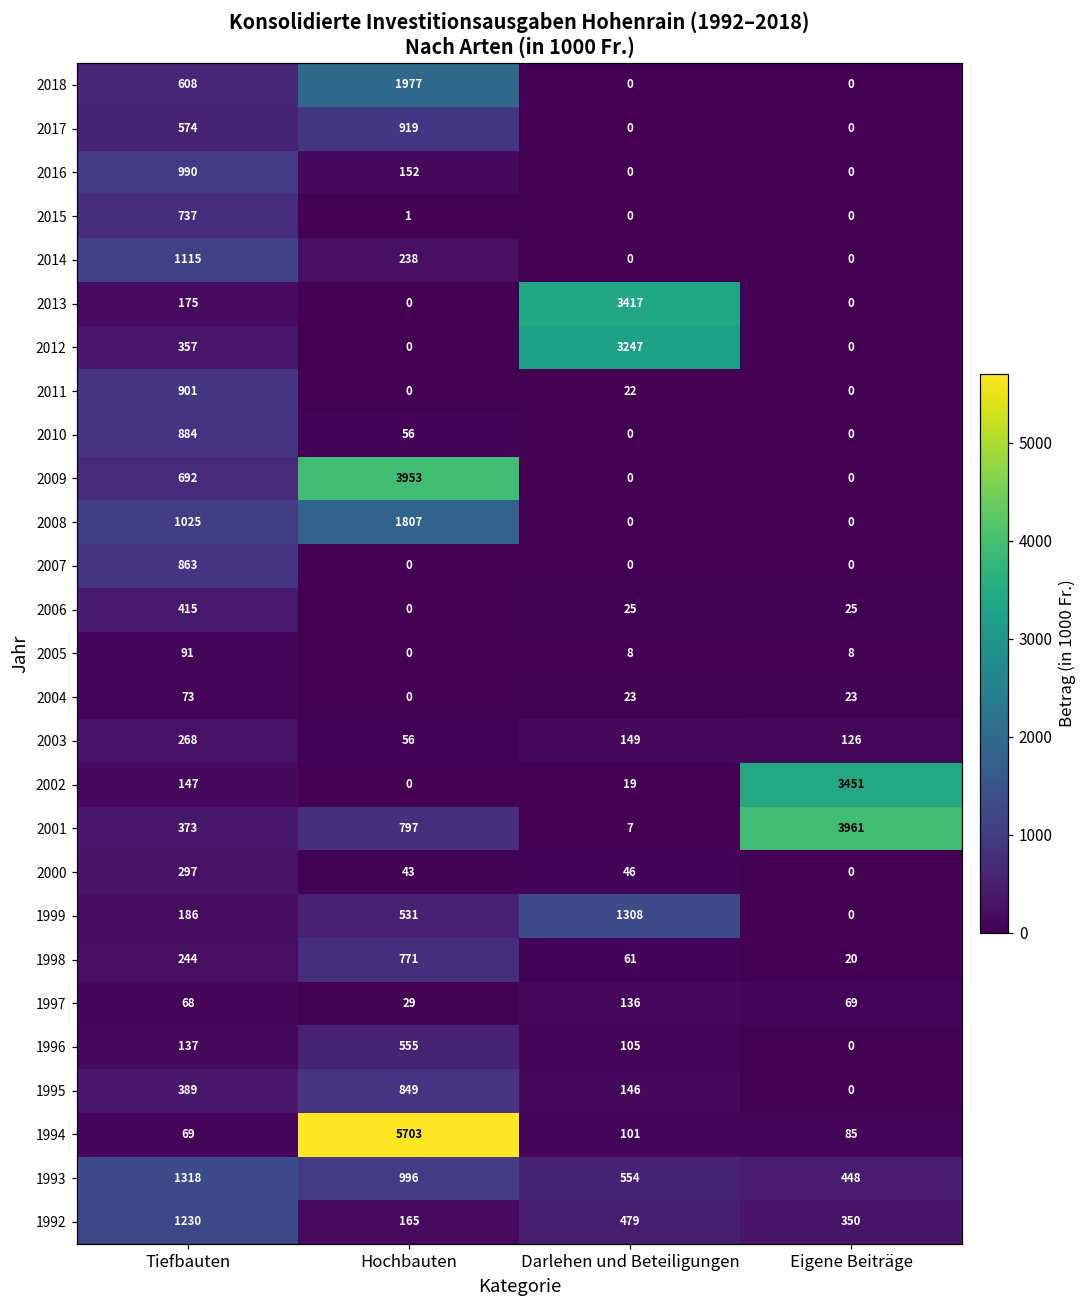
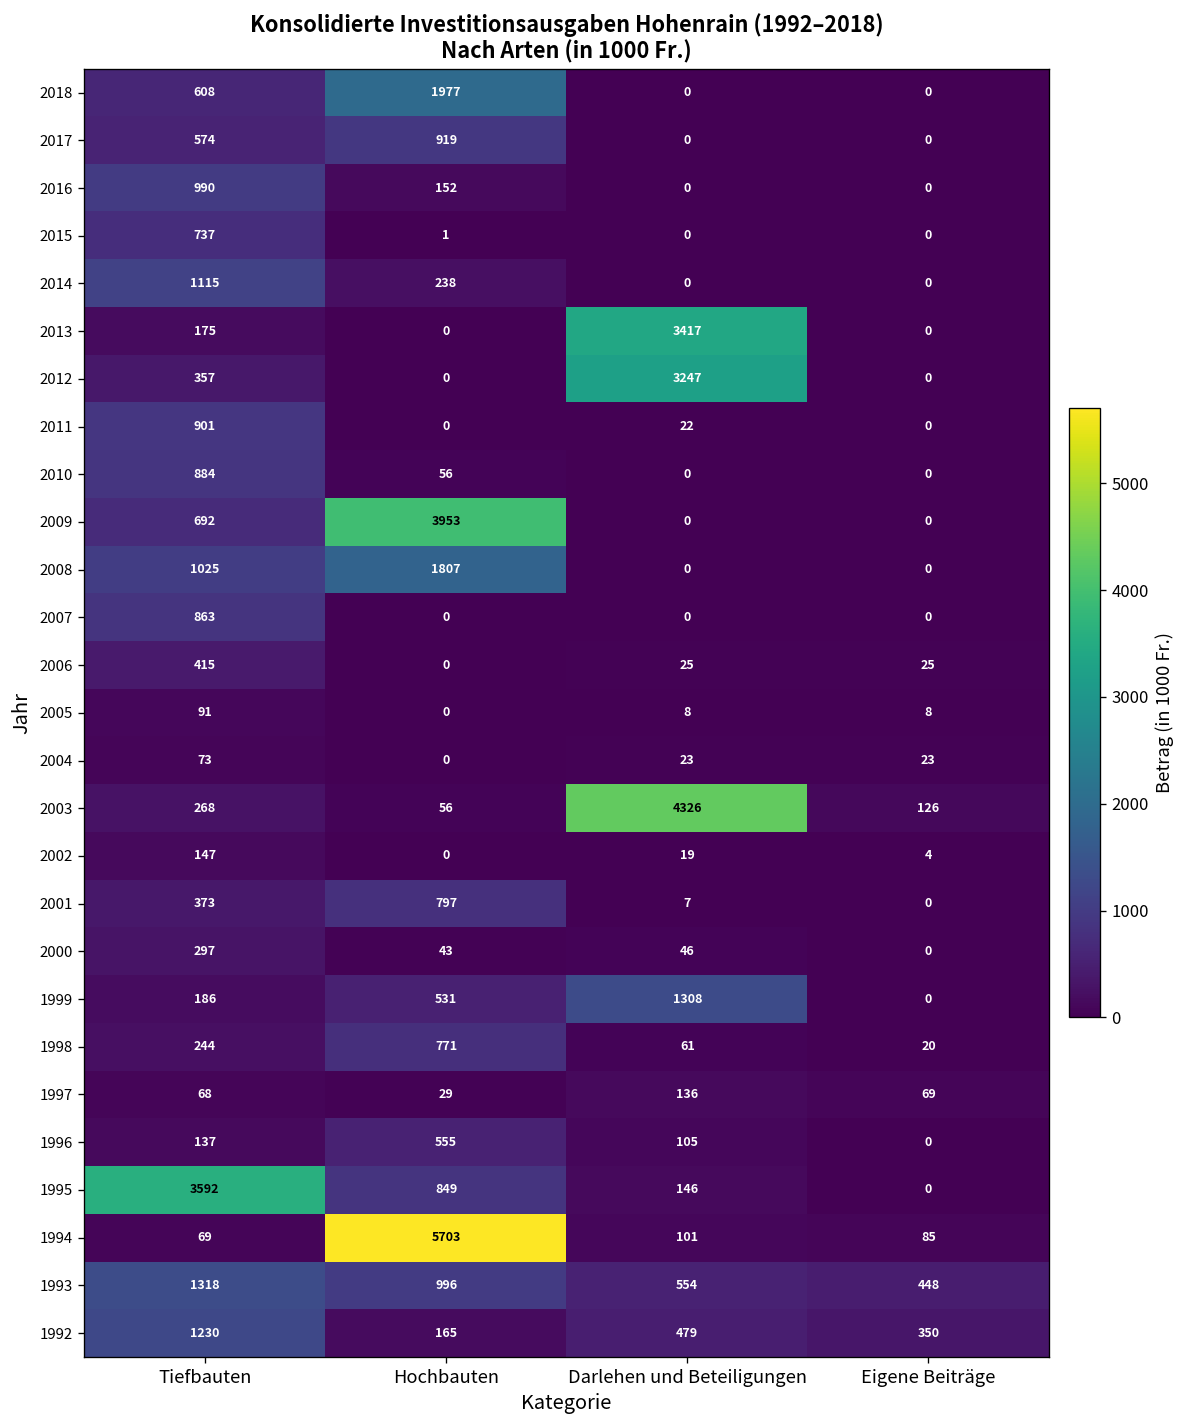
  {
    "2018": {
      "Tiefbauten": 608,
      "Hochbauten": 1977,
      "Darlehen und Beteiligungen": 0,
      "Eigene Beiträge": 0
    },
    "2017": {
      "Tiefbauten": 574,
      "Hochbauten": 919,
      "Darlehen und Beteiligungen": 0,
      "Eigene Beiträge": 0
    },
    "2016": {
      "Tiefbauten": 990,
      "Hochbauten": 152,
      "Darlehen und Beteiligungen": 0,
      "Eigene Beiträge": 0
    },
    "2015": {
      "Tiefbauten": 737,
      "Hochbauten": 1,
      "Darlehen und Beteiligungen": 0,
      "Eigene Beiträge": 0
    },
    "2014": {
      "Tiefbauten": 1115,
      "Hochbauten": 238,
      "Darlehen und Beteiligungen": 0,
      "Eigene Beiträge": 0
    },
    "2013": {
      "Tiefbauten": 175,
      "Hochbauten": 0,
      "Darlehen und Beteiligungen": 3417,
      "Eigene Beiträge": 0
    },
    "2012": {
      "Tiefbauten": 357,
      "Hochbauten": 0,
      "Darlehen und Beteiligungen": 3247,
      "Eigene Beiträge": 0
    },
    "2011": {
      "Tiefbauten": 901,
      "Hochbauten": 0,
      "Darlehen und Beteiligungen": 22,
      "Eigene Beiträge": 0
    },
    "2010": {
      "Tiefbauten": 884,
      "Hochbauten": 56,
      "Darlehen und Beteiligungen": 0,
      "Eigene Beiträge": 0
    },
    "2009": {
      "Tiefbauten": 692,
      "Hochbauten": 3953,
      "Darlehen und Beteiligungen": 0,
      "Eigene Beiträge": 0
    },
    "2008": {
      "Tiefbauten": 1025,
      "Hochbauten": 1807,
      "Darlehen und Beteiligungen": 0,
      "Eigene Beiträge": 0
    },
    "2007": {
      "Tiefbauten": 863,
      "Hochbauten": 0,
      "Darlehen und Beteiligungen": 0,
      "Eigene Beiträge": 0
    },
    "2006": {
      "Tiefbauten": 415,
      "Hochbauten": 0,
      "Darlehen und Beteiligungen": 25,
      "Eigene Beiträge": 25
    },
    "2005": {
      "Tiefbauten": 91,
      "Hochbauten": 0,
      "Darlehen und Beteiligungen": 8,
      "Eigene Beiträge": 8
    },
    "2004": {
      "Tiefbauten": 73,
      "Hochbauten": 0,
      "Darlehen und Beteiligungen": 23,
      "Eigene Beiträge": 23
    },
    "2003": {
      "Tiefbauten": 268,
      "Hochbauten": 56,
-     "Darlehen und Beteiligungen": 149,
+     "Darlehen und Beteiligungen": 4326,
      "Eigene Beiträge": 126
    },
    "2002": {
      "Tiefbauten": 147,
      "Hochbauten": 0,
      "Darlehen und Beteiligungen": 19,
-     "Eigene Beiträge": 3451
+     "Eigene Beiträge": 4
    },
    "2001": {
      "Tiefbauten": 373,
      "Hochbauten": 797,
      "Darlehen und Beteiligungen": 7,
-     "Eigene Beiträge": 3961
+     "Eigene Beiträge": 0
    },
    "2000": {
      "Tiefbauten": 297,
      "Hochbauten": 43,
      "Darlehen und Beteiligungen": 46,
      "Eigene Beiträge": 0
    },
    "1999": {
      "Tiefbauten": 186,
      "Hochbauten": 531,
      "Darlehen und Beteiligungen": 1308,
      "Eigene Beiträge": 0
    },
    "1998": {
      "Tiefbauten": 244,
      "Hochbauten": 771,
      "Darlehen und Beteiligungen": 61,
      "Eigene Beiträge": 20
    },
    "1997": {
      "Tiefbauten": 68,
      "Hochbauten": 29,
      "Darlehen und Beteiligungen": 136,
      "Eigene Beiträge": 69
    },
    "1996": {
      "Tiefbauten": 137,
      "Hochbauten": 555,
      "Darlehen und Beteiligungen": 105,
      "Eigene Beiträge": 0
    },
    "1995": {
-     "Tiefbauten": 389,
+     "Tiefbauten": 3592,
      "Hochbauten": 849,
      "Darlehen und Beteiligungen": 146,
      "Eigene Beiträge": 0
    },
    "1994": {
      "Tiefbauten": 69,
      "Hochbauten": 5703,
      "Darlehen und Beteiligungen": 101,
      "Eigene Beiträge": 85
    },
    "1993": {
      "Tiefbauten": 1318,
      "Hochbauten": 996,
      "Darlehen und Beteiligungen": 554,
      "Eigene Beiträge": 448
    },
    "1992": {
      "Tiefbauten": 1230,
      "Hochbauten": 165,
      "Darlehen und Beteiligungen": 479,
      "Eigene Beiträge": 350
    }
  }
